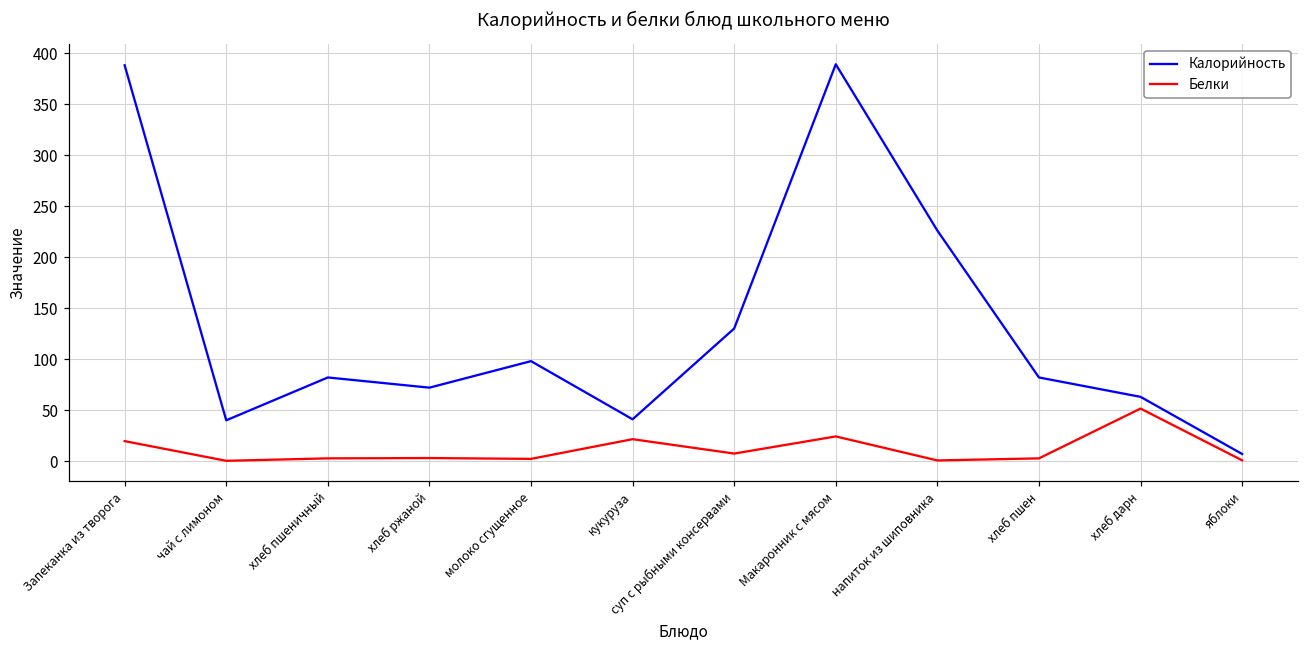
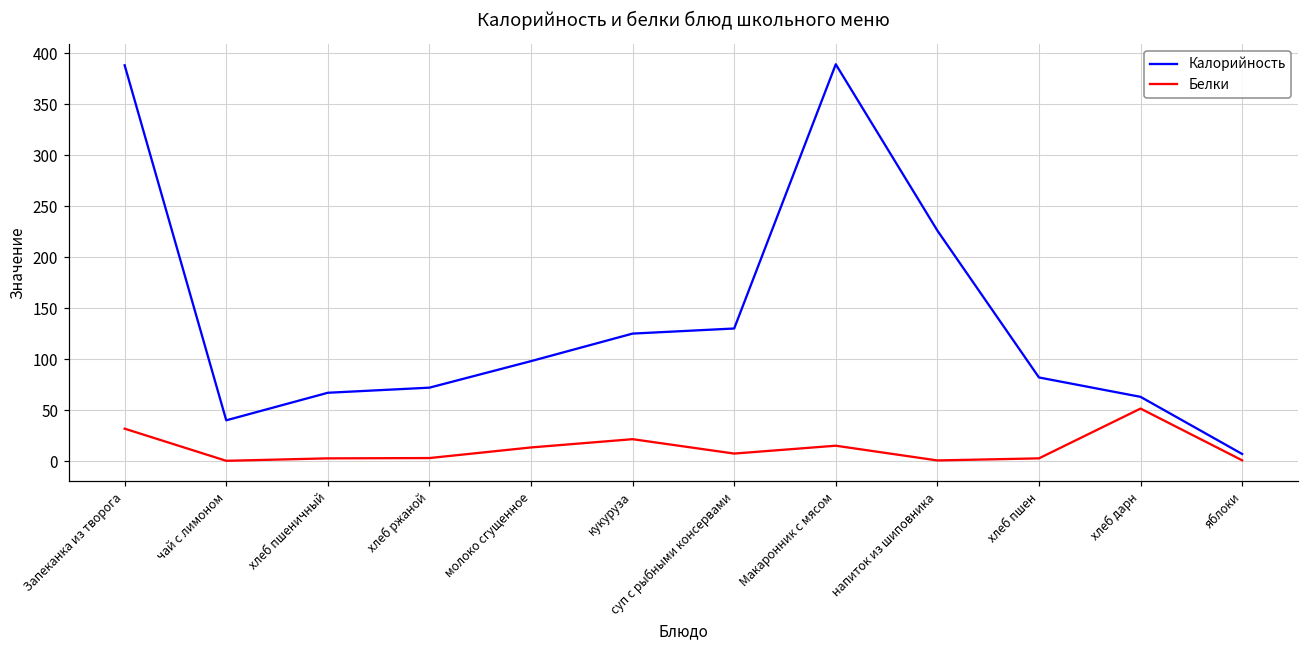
  {
    "Калорийность": {
      "Запеканка из творога": 390,
      "чай с лимоном": 40,
-     "хлеб пшеничный": 80,
+     "хлеб пшеничный": 70,
      "хлеб ржаной": 70,
      "молоко сгущенное": 100,
-     "кукуруза": 40,
+     "кукуруза": 130,
      "суп с рыбными консервами": 130,
      "Макаронник с мясом": 390,
      "напиток из шиповника": 230,
      "хлеб пшен": 80,
      "хлеб дарн": 60,
      "яблоки": 10
    },
    "Белки": {
-     "Запеканка из творога": 20,
+     "Запеканка из творога": 30,
      "чай с лимоном": 0,
      "хлеб пшеничный": 0,
      "хлеб ржаной": 0,
-     "молоко сгущенное": 0,
+     "молоко сгущенное": 10,
      "кукуруза": 20,
      "суп с рыбными консервами": 10,
-     "Макаронник с мясом": 24,
+     "Макаронник с мясом": 15,
      "напиток из шиповника": 0,
      "хлеб пшен": 0,
      "хлеб дарн": 50,
      "яблоки": 0
    }
  }
